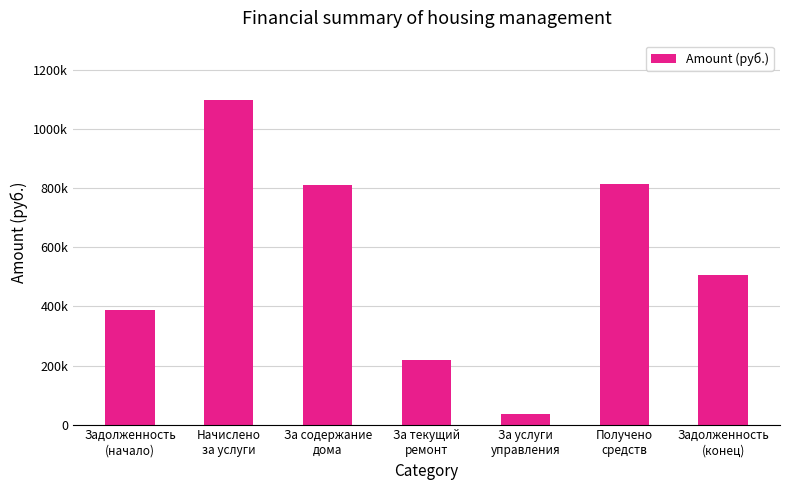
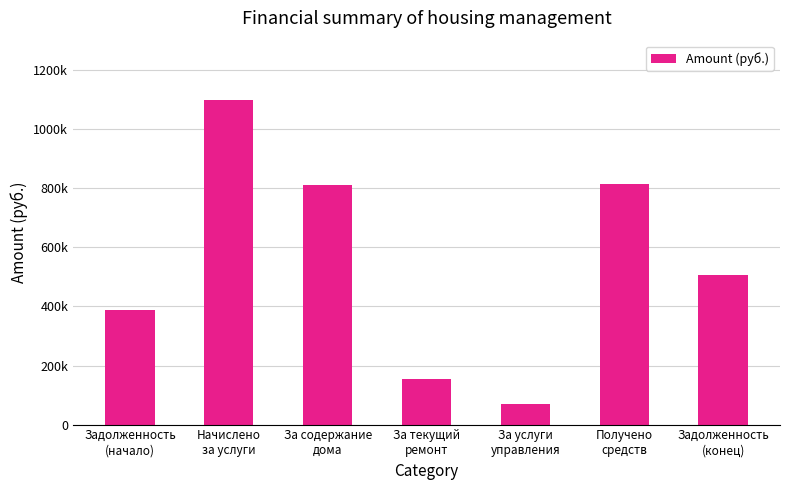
  {
    "Задолженность (начало)": 390000,
    "Начислено за услуги": 1100000,
    "За содержание дома": 810000,
-   "За текущий ремонт": 220000,
-   "За услуги управления": 40000,
+   "За текущий ремонт": 150000,
+   "За услуги управления": 70000,
    "Получено средств": 820000,
    "Задолженность (конец)": 510000
  }
